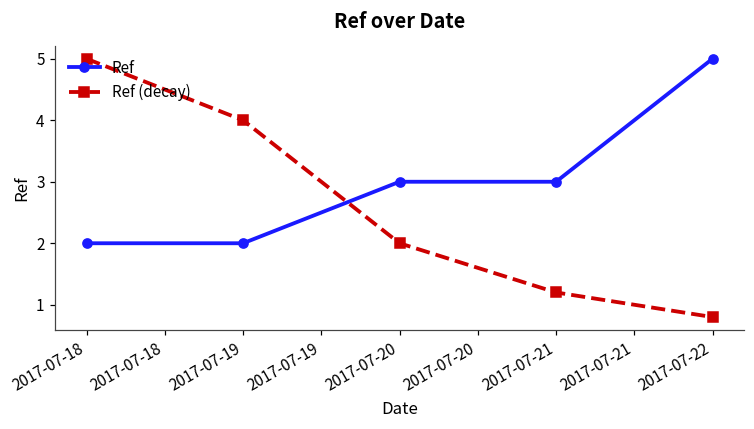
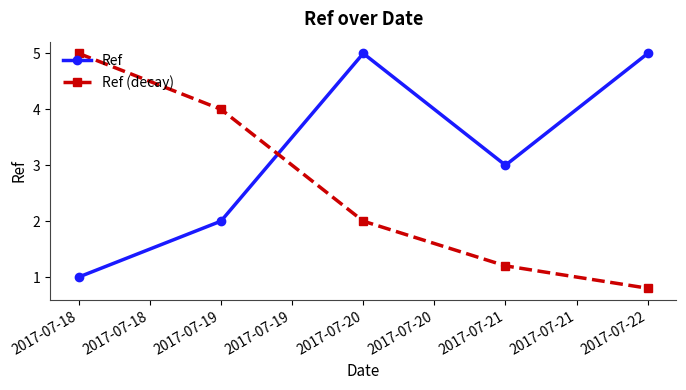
  {
    "Ref": {
-     "2017-07-18": 2,
+     "2017-07-18": 1,
      "2017-07-19": 2,
-     "2017-07-20": 3,
+     "2017-07-20": 5,
      "2017-07-21": 3,
      "2017-07-22": 5
    },
    "Ref (decay)": {
      "2017-07-18": 5,
      "2017-07-19": 4,
      "2017-07-20": 2,
      "2017-07-21": 1.2,
      "2017-07-22": 0.8
    }
  }
